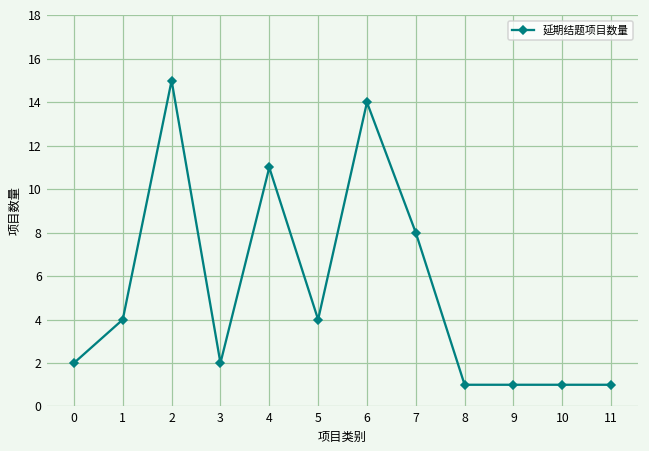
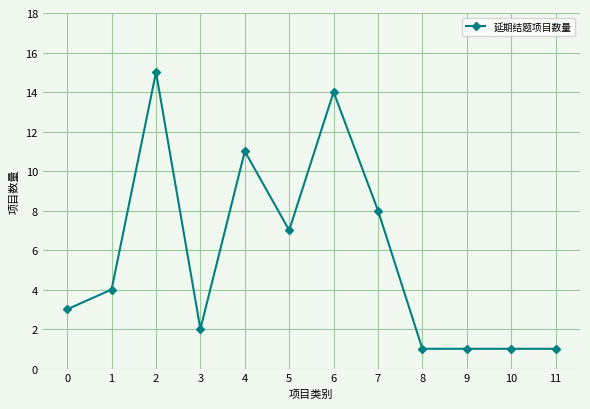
  {
-   "0": 2,
+   "0": 3,
    "1": 4,
    "2": 15,
    "3": 2,
    "4": 11,
-   "5": 4,
+   "5": 7,
    "6": 14,
    "7": 8,
    "8": 1,
    "9": 1,
    "10": 1,
    "11": 1
  }
